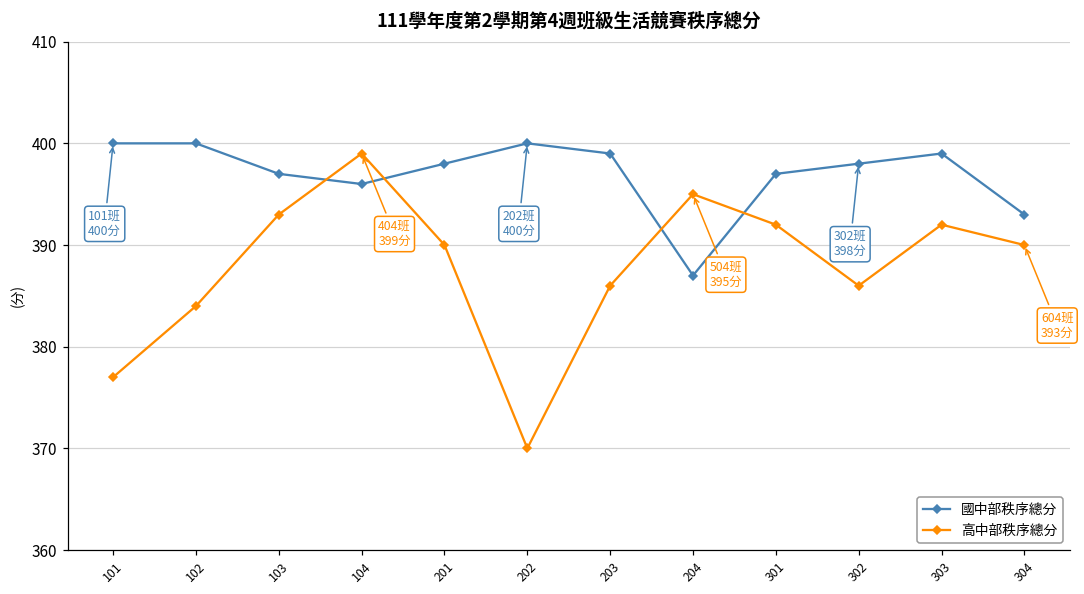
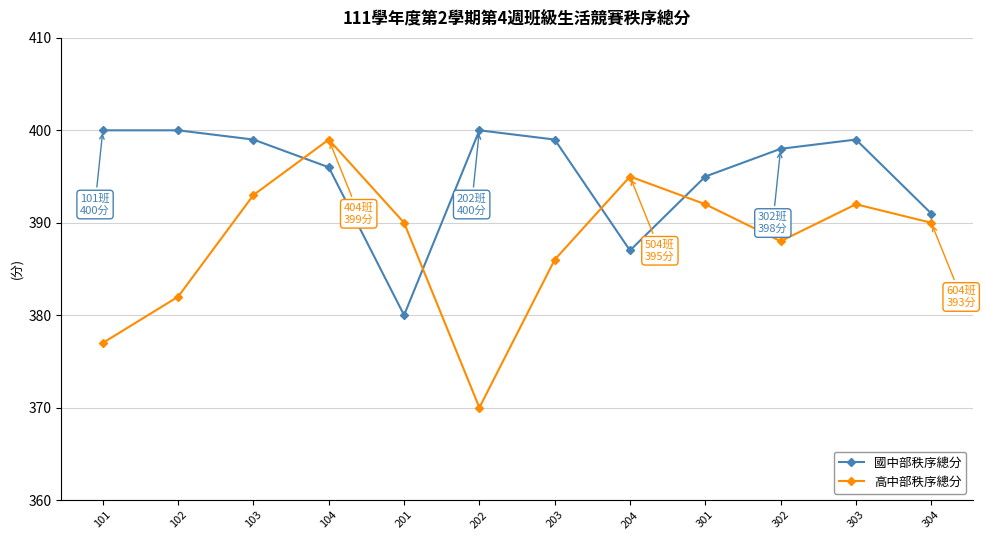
  {
    "國中部秩序總分": {
      "102": 400,
-     "103": 397,
-     "201": 398,
+     "103": 399,
+     "201": 380,
      "203": 399,
-     "301": 397,
+     "301": 395,
      "303": 399,
-     "304": 393
+     "304": 391
    },
    "高中部秩序總分": {
      "101": 377,
-     "102": 384,
+     "102": 382,
      "103": 393,
      "104": 399,
      "201": 390,
      "202": 370,
      "203": 386,
      "204": 395,
      "301": 392,
-     "302": 386,
+     "302": 388,
      "303": 392
    }
  }
